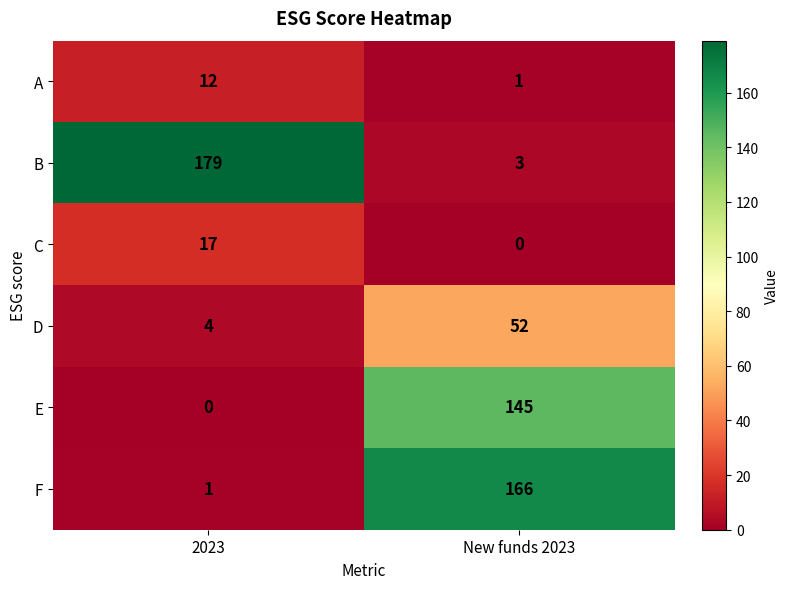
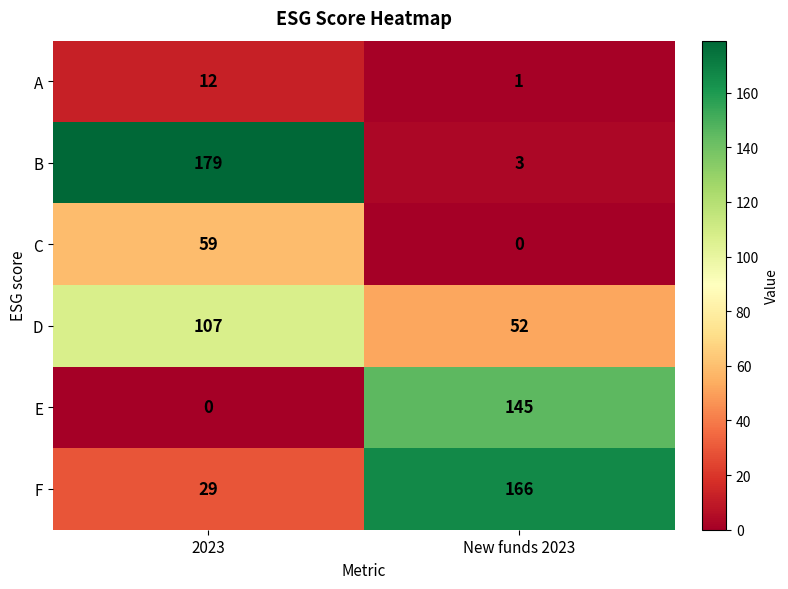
  {
    "A": {
      "2023": 12,
      "New funds 2023": 1
    },
    "B": {
      "2023": 179,
      "New funds 2023": 3
    },
    "C": {
-     "2023": 17,
+     "2023": 59,
      "New funds 2023": 0
    },
    "D": {
-     "2023": 4,
+     "2023": 107,
      "New funds 2023": 52
    },
    "E": {
      "2023": 0,
      "New funds 2023": 145
    },
    "F": {
-     "2023": 1,
+     "2023": 29,
      "New funds 2023": 166
    }
  }
